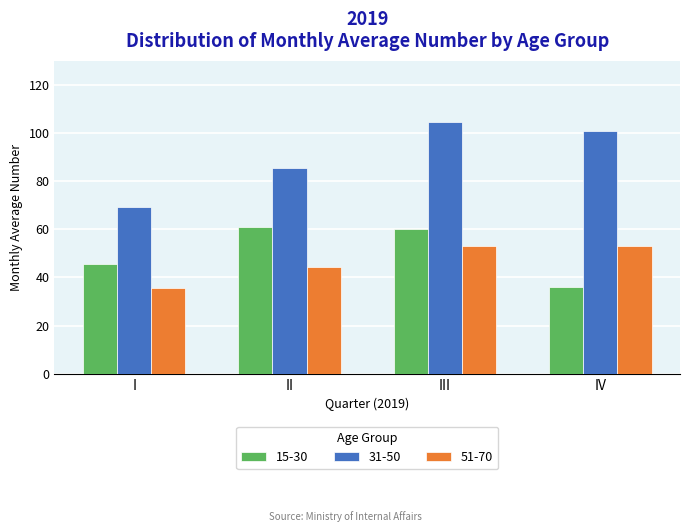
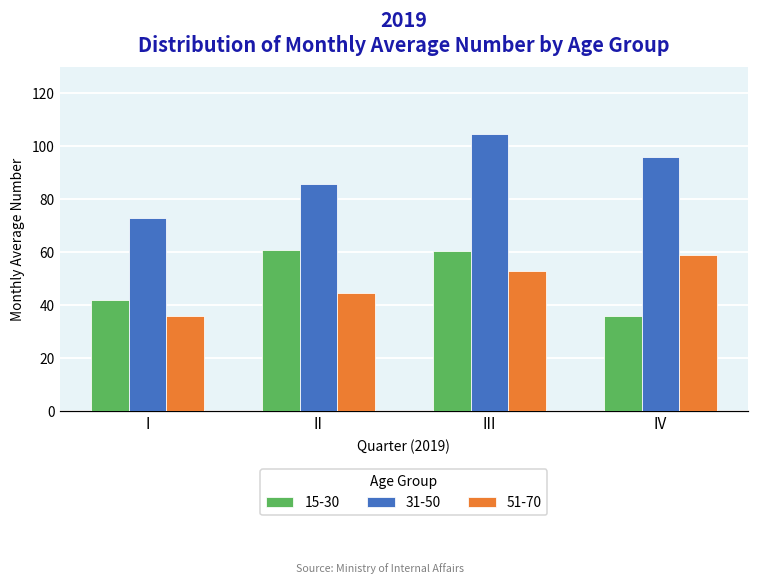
  {
    "15-30": {
-     "I": 46,
+     "I": 42,
      "II": 61,
      "III": 60,
      "IV": 36
    },
    "31-50": {
-     "I": 69,
+     "I": 73,
      "II": 86,
      "III": 105,
-     "IV": 101
+     "IV": 96
    },
    "51-70": {
      "I": 36,
      "II": 45,
      "III": 53,
-     "IV": 53
+     "IV": 59
    }
  }
